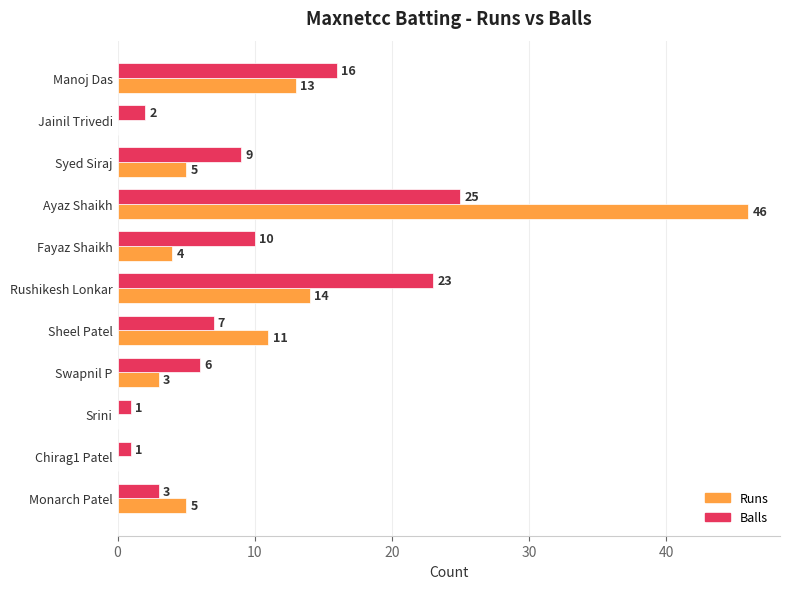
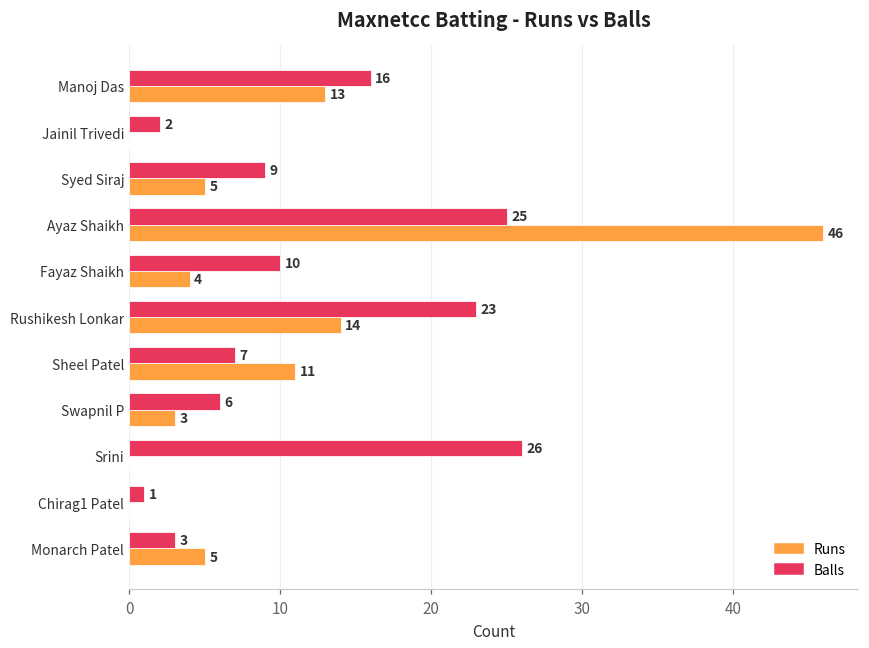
  {
    "Runs": {
      "Manoj Das": 13,
      "Syed Siraj": 5,
      "Ayaz Shaikh": 46,
      "Fayaz Shaikh": 4,
      "Rushikesh Lonkar": 14,
      "Sheel Patel": 11,
      "Swapnil P": 3,
      "Monarch Patel": 5
    },
    "Balls": {
      "Manoj Das": 16,
      "Jainil Trivedi": 2,
      "Syed Siraj": 9,
      "Ayaz Shaikh": 25,
      "Fayaz Shaikh": 10,
      "Rushikesh Lonkar": 23,
      "Sheel Patel": 7,
      "Swapnil P": 6,
-     "Srini": 1,
+     "Srini": 26,
      "Chirag1 Patel": 1,
      "Monarch Patel": 3
    }
  }
